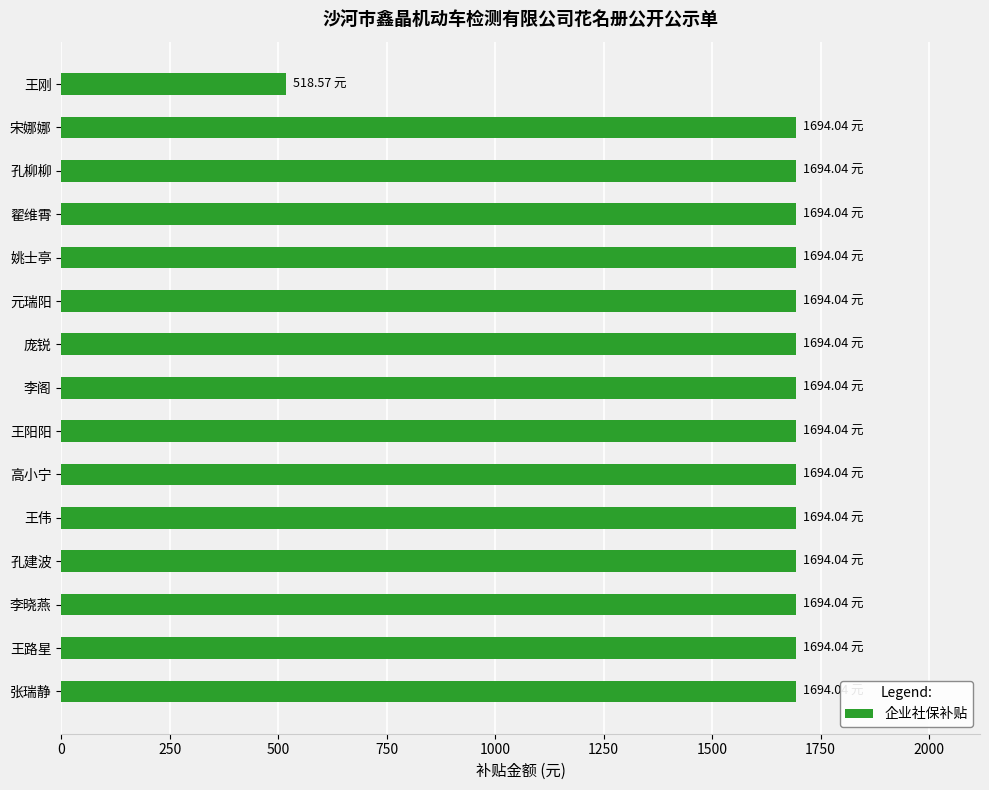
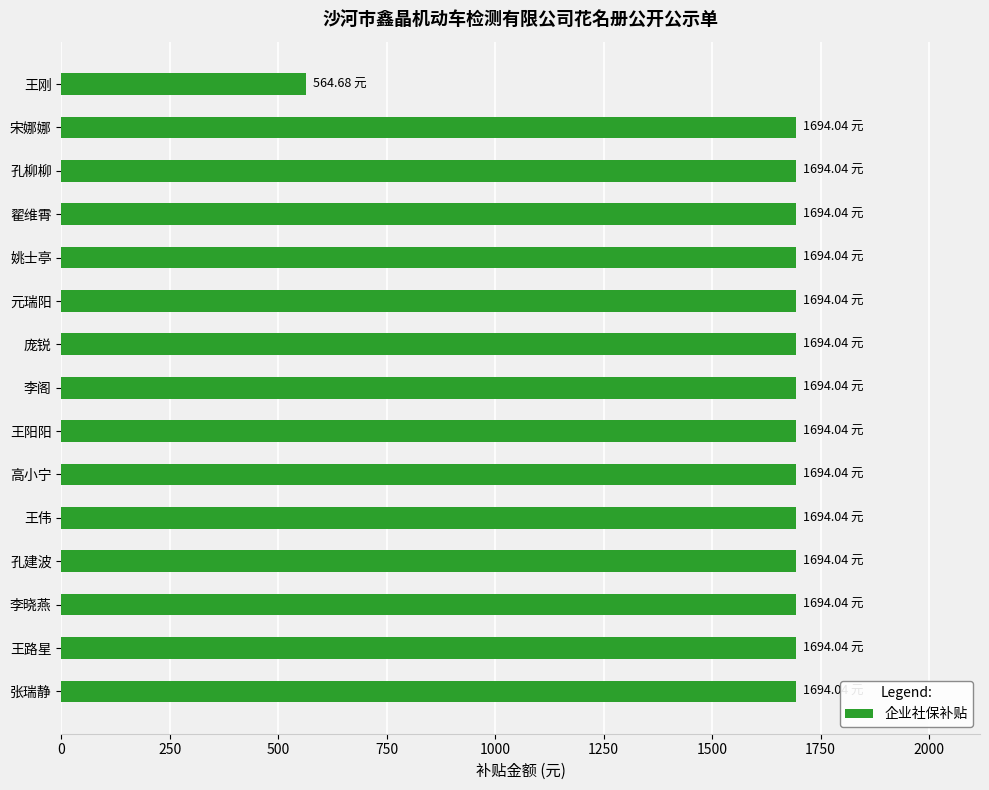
  {
-   "王刚": 518.57,
+   "王刚": 564.68,
    "宋娜娜": 1694.04,
    "孔柳柳": 1694.04,
    "翟维霄": 1694.04,
    "姚士亭": 1694.04,
    "元瑞阳": 1694.04,
    "庞锐": 1694.04,
    "李阁": 1694.04,
    "王阳阳": 1694.04,
    "高小宁": 1694.04,
    "王伟": 1694.04,
    "孔建波": 1694.04,
    "李晓燕": 1694.04,
    "王路星": 1694.04
  }
